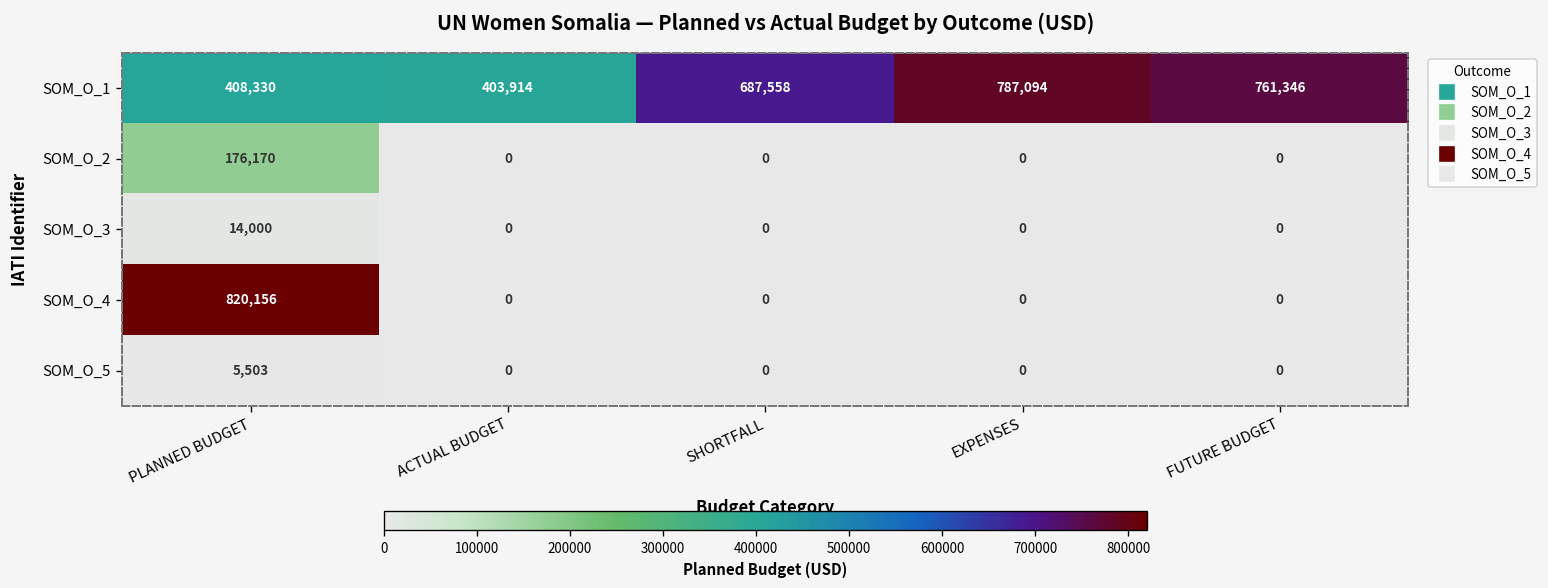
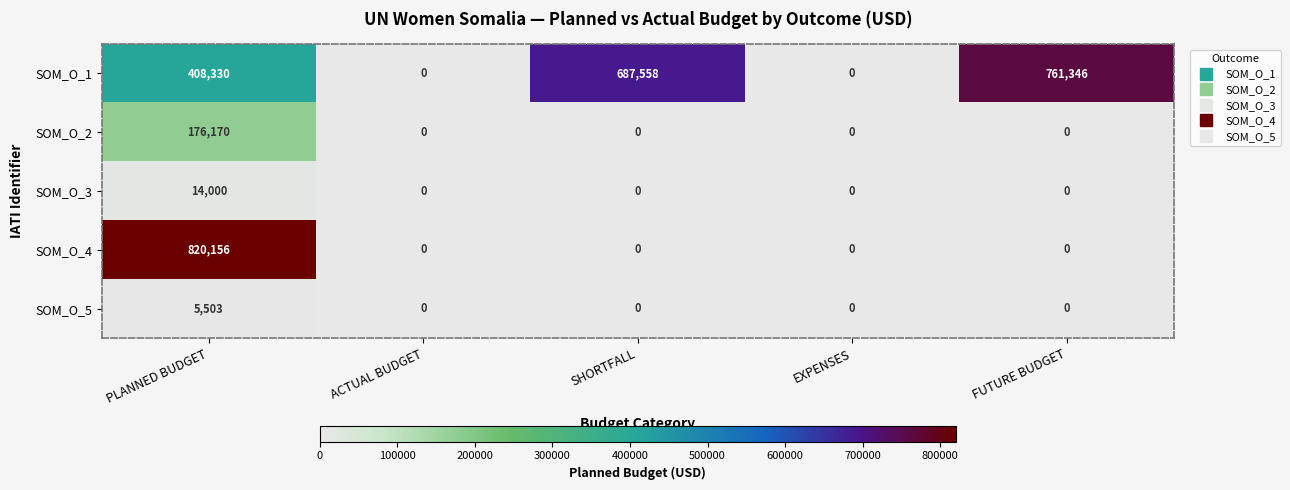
  {
    "SOM_O_1": {
      "PLANNED BUDGET": "408,330",
-     "ACTUAL BUDGET": "403,914",
+     "ACTUAL BUDGET": "0",
      "SHORTFALL": "687,558",
-     "EXPENSES": "787,094",
+     "EXPENSES": "0",
      "FUTURE BUDGET": "761,346"
    },
    "SOM_O_2": {
      "PLANNED BUDGET": "176,170",
      "ACTUAL BUDGET": "0",
      "SHORTFALL": "0",
      "EXPENSES": "0",
      "FUTURE BUDGET": "0"
    },
    "SOM_O_3": {
      "PLANNED BUDGET": "14,000",
      "ACTUAL BUDGET": "0",
      "SHORTFALL": "0",
      "EXPENSES": "0",
      "FUTURE BUDGET": "0"
    },
    "SOM_O_4": {
      "PLANNED BUDGET": "820,156",
      "ACTUAL BUDGET": "0",
      "SHORTFALL": "0",
      "EXPENSES": "0",
      "FUTURE BUDGET": "0"
    },
    "SOM_O_5": {
      "PLANNED BUDGET": "5,503",
      "ACTUAL BUDGET": "0",
      "SHORTFALL": "0",
      "EXPENSES": "0",
      "FUTURE BUDGET": "0"
    }
  }
